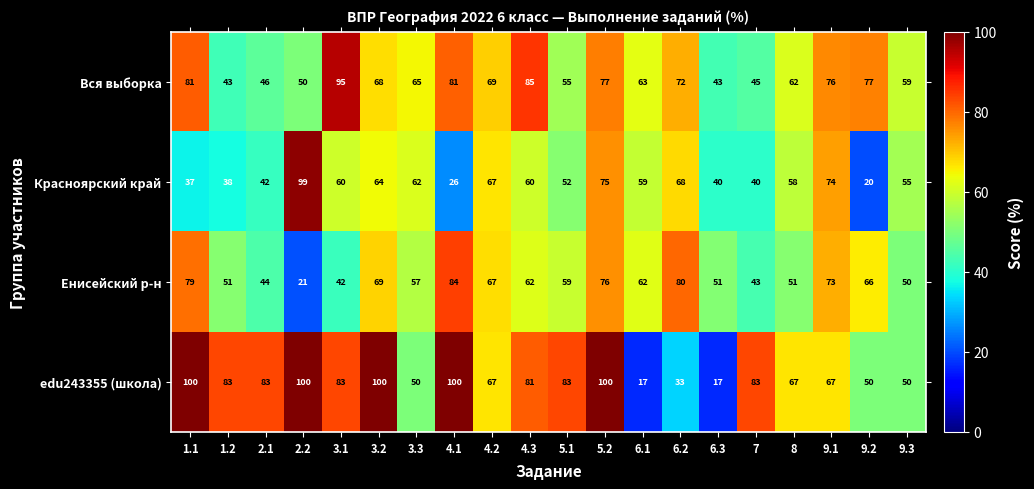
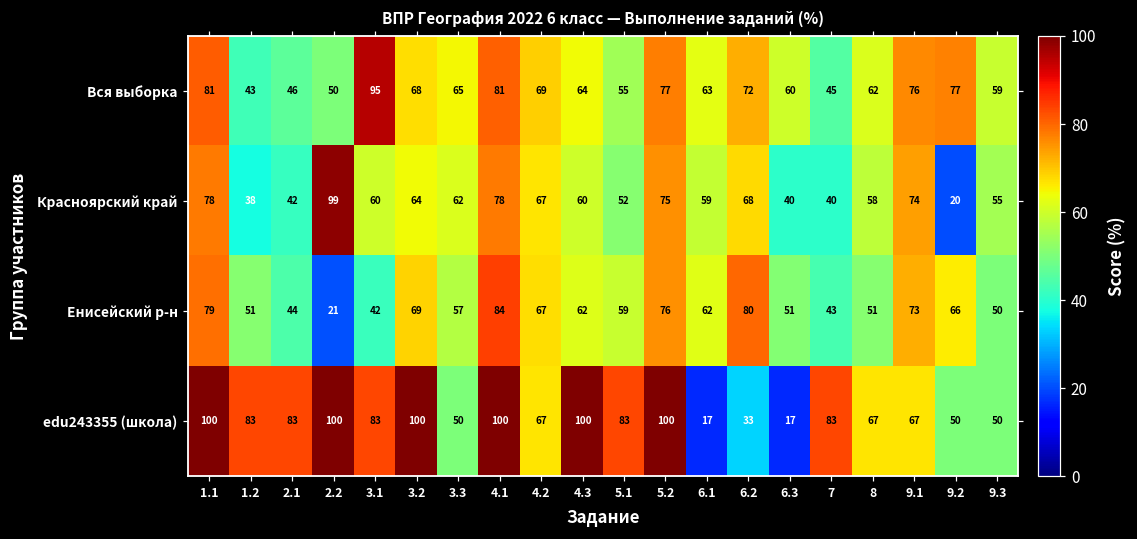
  {
    "Вся выборка": {
      "1.1": 81,
      "1.2": 43,
      "2.1": 46,
      "2.2": 50,
      "3.1": 95,
      "3.2": 68,
      "3.3": 65,
      "4.1": 81,
      "4.2": 69,
-     "4.3": 85,
+     "4.3": 64,
      "5.1": 55,
      "5.2": 77,
      "6.1": 63,
      "6.2": 72,
-     "6.3": 43,
+     "6.3": 60,
      "7": 45,
      "8": 62,
      "9.1": 76,
      "9.2": 77,
      "9.3": 59
    },
    "Красноярский край": {
-     "1.1": 37,
+     "1.1": 78,
      "1.2": 38,
      "2.1": 42,
      "2.2": 99,
      "3.1": 60,
      "3.2": 64,
      "3.3": 62,
-     "4.1": 26,
+     "4.1": 78,
      "4.2": 67,
      "4.3": 60,
      "5.1": 52,
      "5.2": 75,
      "6.1": 59,
      "6.2": 68,
      "6.3": 40,
      "7": 40,
      "8": 58,
      "9.1": 74,
      "9.2": 20,
      "9.3": 55
    },
    "Енисейский р-н": {
      "1.1": 79,
      "1.2": 51,
      "2.1": 44,
      "2.2": 21,
      "3.1": 42,
      "3.2": 69,
      "3.3": 57,
      "4.1": 84,
      "4.2": 67,
      "4.3": 62,
      "5.1": 59,
      "5.2": 76,
      "6.1": 62,
      "6.2": 80,
      "6.3": 51,
      "7": 43,
      "8": 51,
      "9.1": 73,
      "9.2": 66,
      "9.3": 50
    },
    "edu243355 (школа)": {
      "1.1": 100,
      "1.2": 83,
      "2.1": 83,
      "2.2": 100,
      "3.1": 83,
      "3.2": 100,
      "3.3": 50,
      "4.1": 100,
      "4.2": 67,
-     "4.3": 81,
+     "4.3": 100,
      "5.1": 83,
      "5.2": 100,
      "6.1": 17,
      "6.2": 33,
      "6.3": 17,
      "7": 83,
      "8": 67,
      "9.1": 67,
      "9.2": 50,
      "9.3": 50
    }
  }
